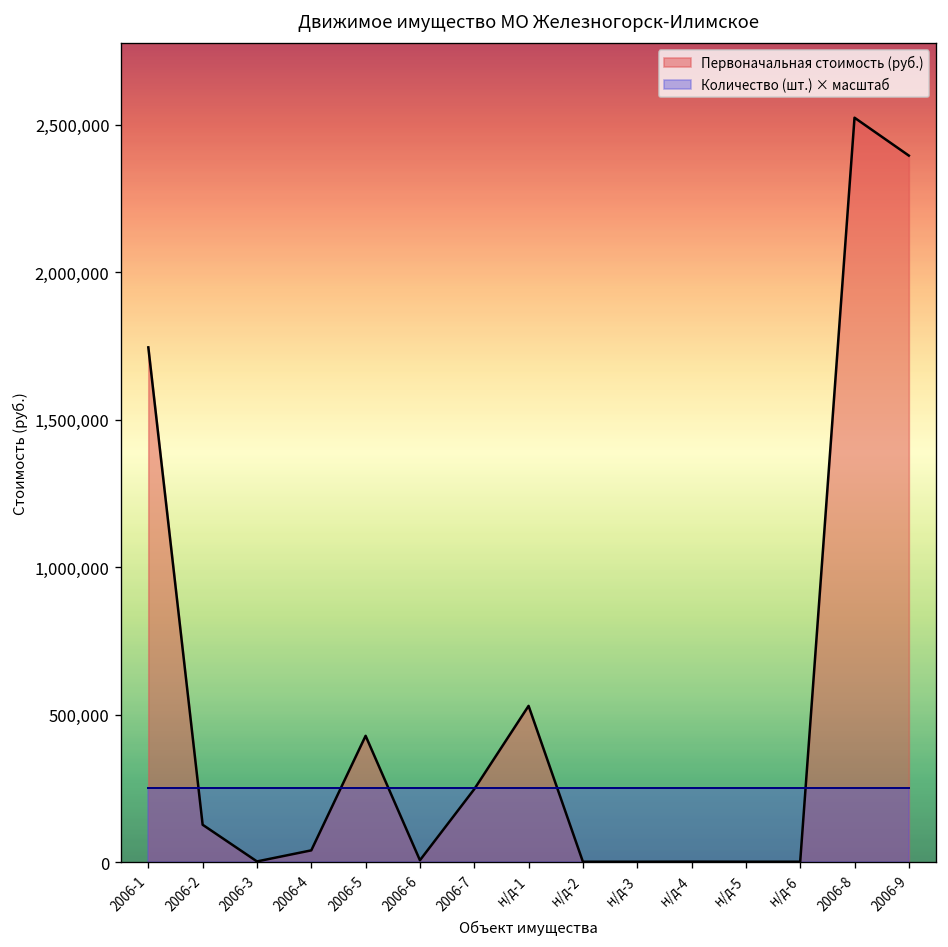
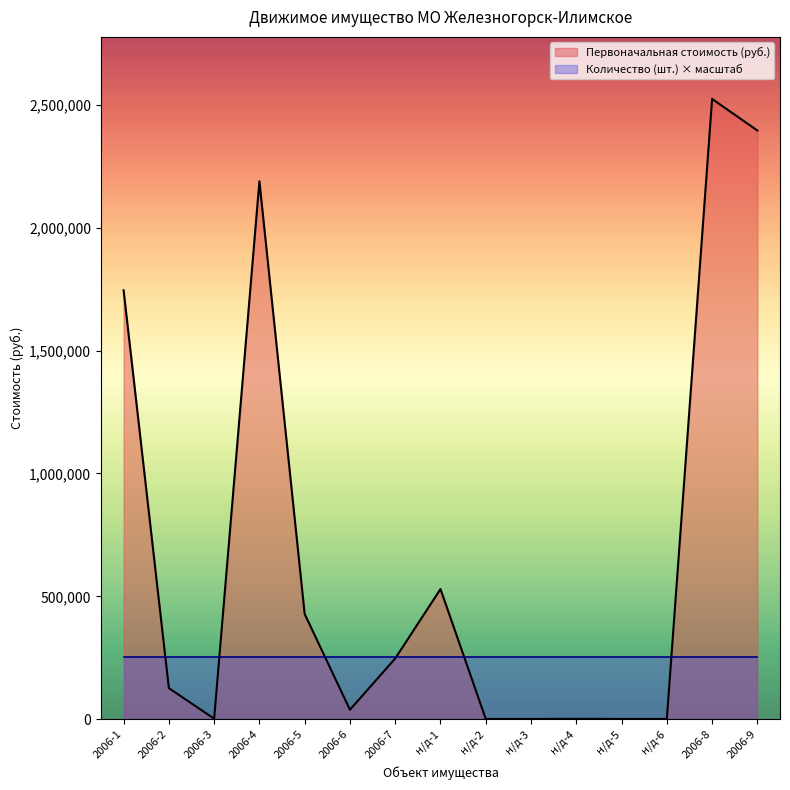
  {
    "Первоначальная стоимость (руб.)": {
      "2006-1": "1,750,000",
      "2006-2": "130,000",
      "2006-3": "0",
-     "2006-4": "40,000",
+     "2006-4": "2,190,000",
      "2006-5": "430,000",
-     "2006-6": "10,000",
+     "2006-6": "40,000",
      "н/д-1": "530,000",
      "н/д-2": "0",
      "н/д-3": "0",
      "н/д-4": "0",
      "н/д-5": "0",
      "н/д-6": "0",
      "2006-8": "2,520,000",
      "2006-9": "2,400,000"
    },
    "Количество (шт.) × масштаб": {
      "2006-1": "250,000",
      "2006-2": "250,000",
      "2006-3": "250,000",
      "2006-4": "250,000",
      "2006-5": "250,000",
      "2006-6": "250,000",
      "н/д-1": "250,000",
      "н/д-2": "250,000",
      "н/д-3": "250,000",
      "н/д-4": "250,000",
      "н/д-5": "250,000",
      "н/д-6": "250,000",
      "2006-8": "250,000",
      "2006-9": "250,000"
    }
  }
